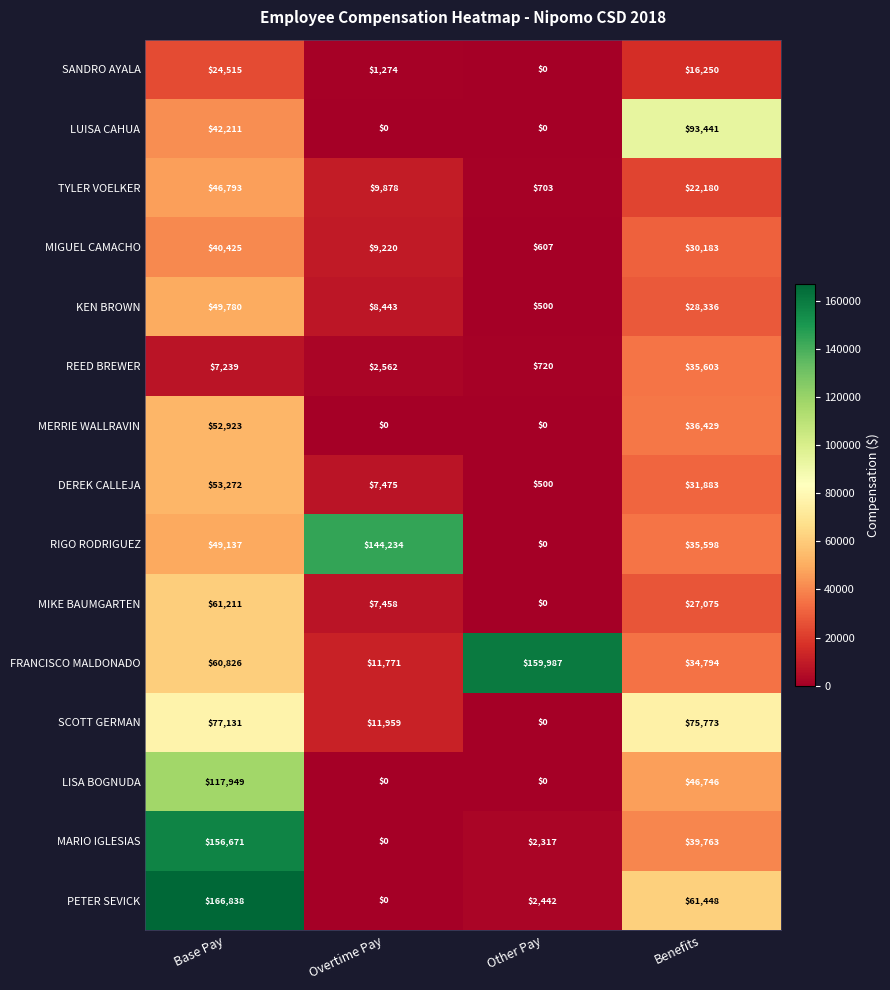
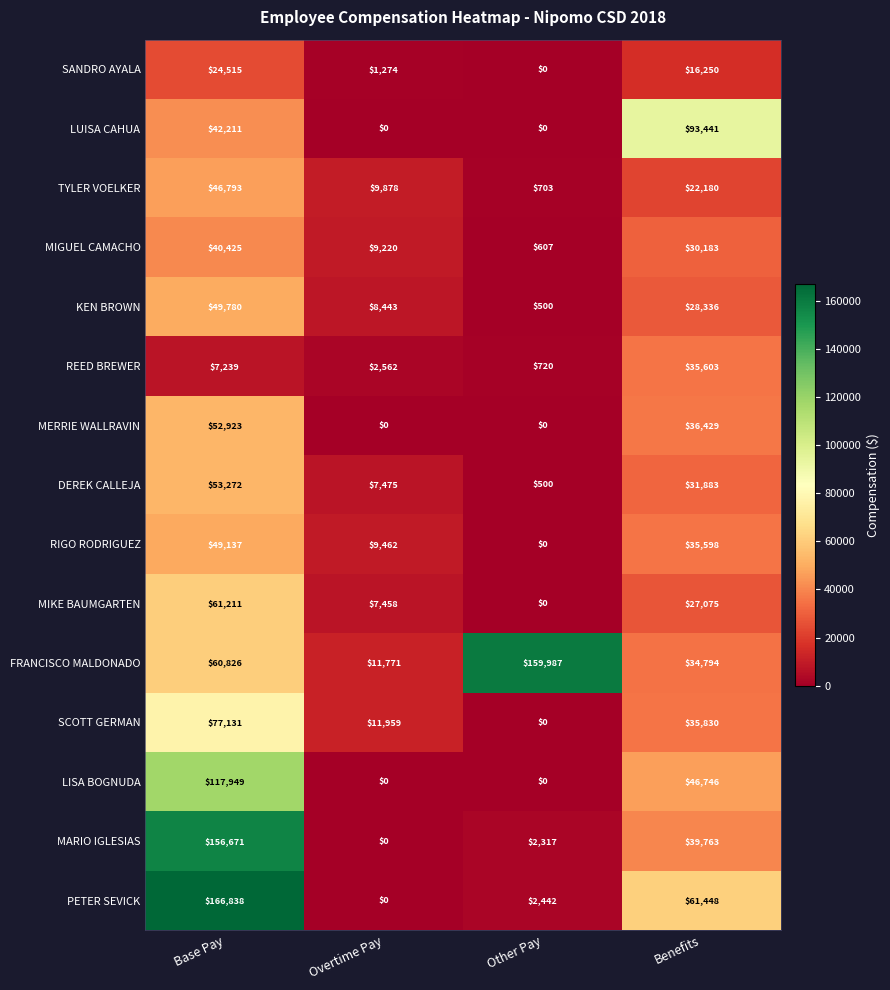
  {
    "SANDRO AYALA": {
      "Base Pay": "$24,515",
      "Overtime Pay": "$1,274",
      "Other Pay": "$0",
      "Benefits": "$16,250"
    },
    "LUISA CAHUA": {
      "Base Pay": "$42,211",
      "Overtime Pay": "$0",
      "Other Pay": "$0",
      "Benefits": "$93,441"
    },
    "TYLER VOELKER": {
      "Base Pay": "$46,793",
      "Overtime Pay": "$9,878",
      "Other Pay": "$703",
      "Benefits": "$22,180"
    },
    "MIGUEL CAMACHO": {
      "Base Pay": "$40,425",
      "Overtime Pay": "$9,220",
      "Other Pay": "$607",
      "Benefits": "$30,183"
    },
    "KEN BROWN": {
      "Base Pay": "$49,780",
      "Overtime Pay": "$8,443",
      "Other Pay": "$500",
      "Benefits": "$28,336"
    },
    "REED BREWER": {
      "Base Pay": "$7,239",
      "Overtime Pay": "$2,562",
      "Other Pay": "$720",
      "Benefits": "$35,603"
    },
    "MERRIE WALLRAVIN": {
      "Base Pay": "$52,923",
      "Overtime Pay": "$0",
      "Other Pay": "$0",
      "Benefits": "$36,429"
    },
    "DEREK CALLEJA": {
      "Base Pay": "$53,272",
      "Overtime Pay": "$7,475",
      "Other Pay": "$500",
      "Benefits": "$31,883"
    },
    "RIGO RODRIGUEZ": {
      "Base Pay": "$49,137",
-     "Overtime Pay": "$144,234",
+     "Overtime Pay": "$9,462",
      "Other Pay": "$0",
      "Benefits": "$35,598"
    },
    "MIKE BAUMGARTEN": {
      "Base Pay": "$61,211",
      "Overtime Pay": "$7,458",
      "Other Pay": "$0",
      "Benefits": "$27,075"
    },
    "FRANCISCO MALDONADO": {
      "Base Pay": "$60,826",
      "Overtime Pay": "$11,771",
      "Other Pay": "$159,987",
      "Benefits": "$34,794"
    },
    "SCOTT GERMAN": {
      "Base Pay": "$77,131",
      "Overtime Pay": "$11,959",
      "Other Pay": "$0",
-     "Benefits": "$75,773"
+     "Benefits": "$35,830"
    },
    "LISA BOGNUDA": {
      "Base Pay": "$117,949",
      "Overtime Pay": "$0",
      "Other Pay": "$0",
      "Benefits": "$46,746"
    },
    "MARIO IGLESIAS": {
      "Base Pay": "$156,671",
      "Overtime Pay": "$0",
      "Other Pay": "$2,317",
      "Benefits": "$39,763"
    },
    "PETER SEVICK": {
      "Base Pay": "$166,838",
      "Overtime Pay": "$0",
      "Other Pay": "$2,442",
      "Benefits": "$61,448"
    }
  }
